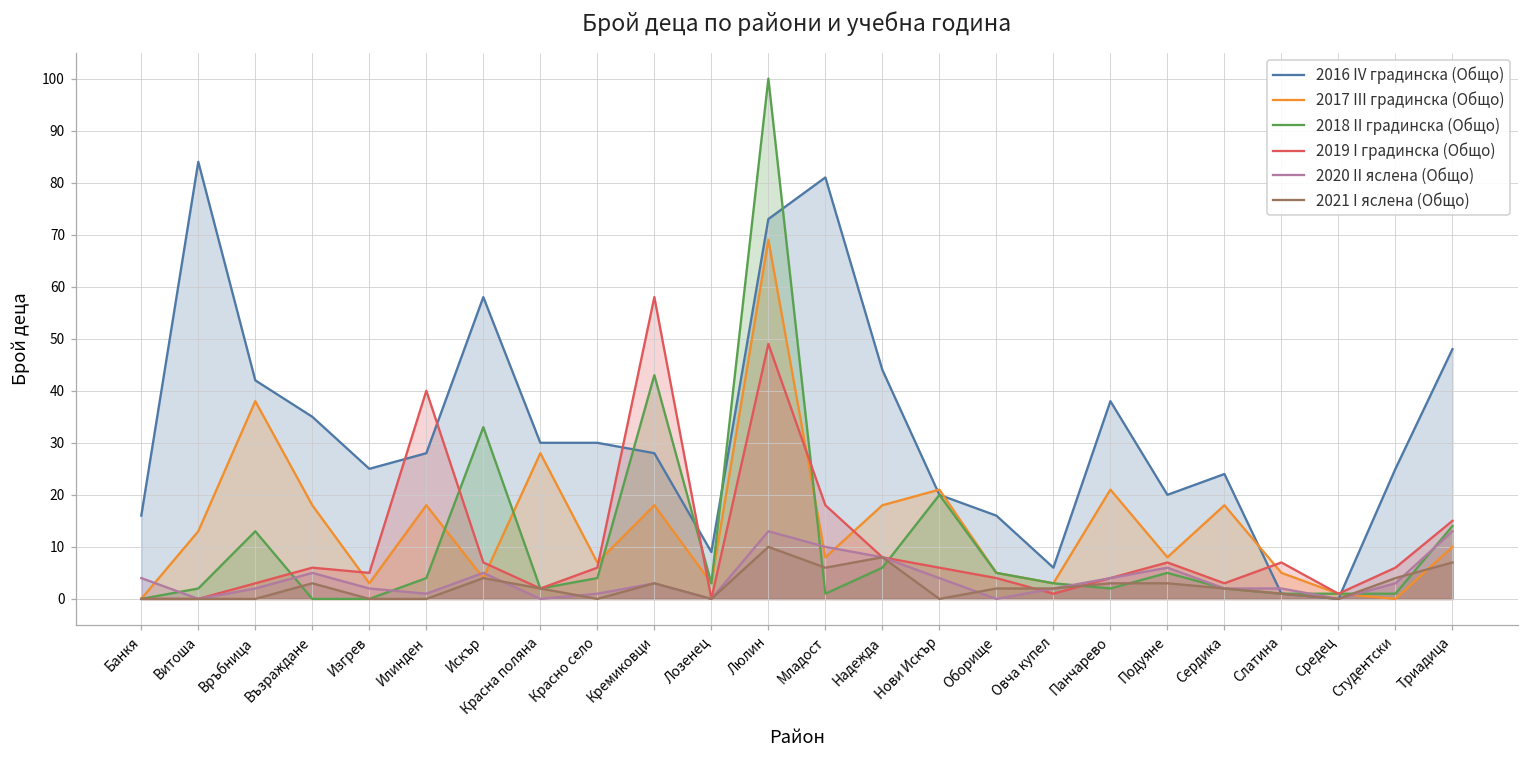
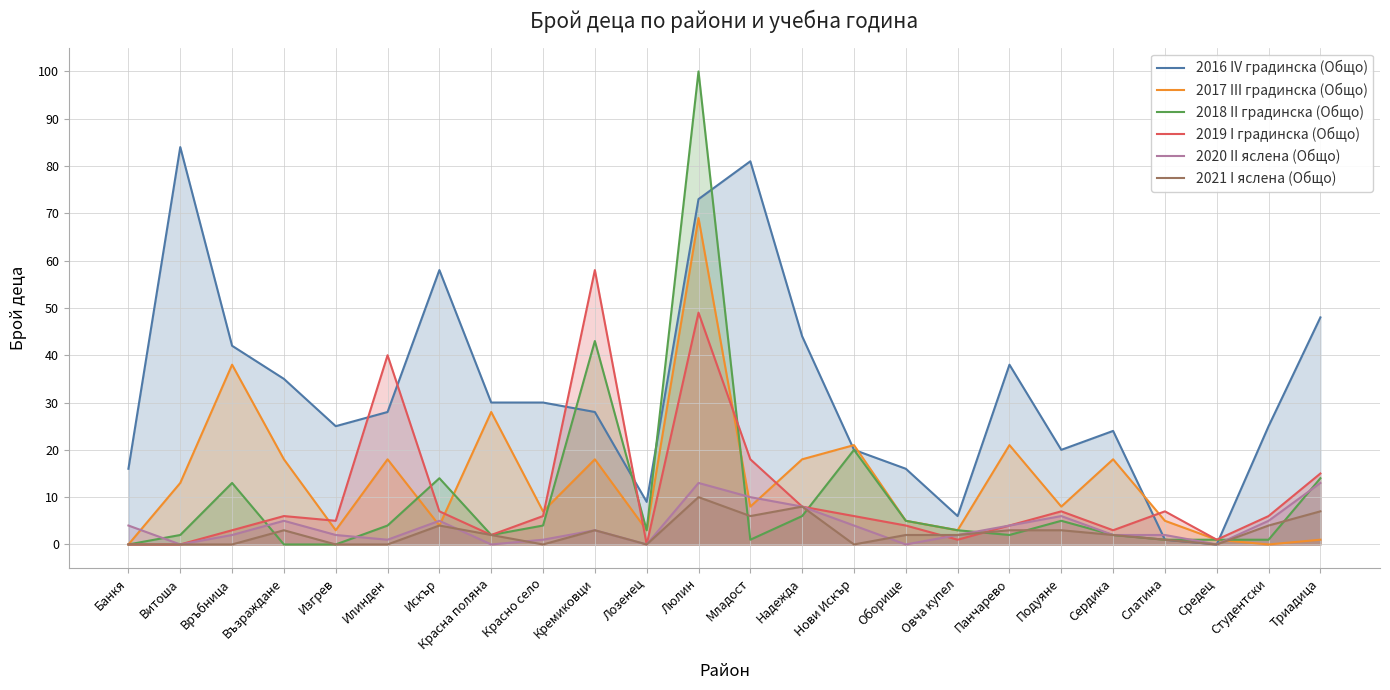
  {
    "2016 IV градинска (Общо)": {
      "Банкя": 16,
      "Витоша": 84,
      "Връбница": 42,
      "Възраждане": 35,
      "Изгрев": 25,
      "Илинден": 28,
      "Искър": 58,
      "Красна поляна": 30,
      "Красно село": 30,
      "Кремиковци": 28,
      "Лозенец": 9,
      "Люлин": 73,
      "Младост": 81,
      "Надежда": 44,
      "Оборище": 16,
      "Овча купел": 6,
      "Панчарево": 38,
      "Подуяне": 20,
      "Сердика": 24,
      "Студентски": 25,
      "Триадица": 48
    },
    "2017 III градинска (Общо)": {
      "Витоша": 13,
      "Връбница": 38,
      "Възраждане": 18,
      "Изгрев": 3,
      "Илинден": 18,
      "Красна поляна": 28,
      "Красно село": 7,
      "Кремиковци": 18,
      "Люлин": 69,
      "Младост": 8,
      "Надежда": 18,
      "Нови Искър": 21,
      "Панчарево": 21,
      "Подуяне": 8,
      "Сердика": 18,
      "Слатина": 5,
      "Студентски": 0,
-     "Триадица": 10
+     "Триадица": 1
    },
    "2018 II градинска (Общо)": {
      "Витоша": 2,
      "Връбница": 13,
      "Възраждане": 0,
      "Илинден": 4,
-     "Искър": 33,
+     "Искър": 14,
      "Красно село": 4,
      "Кремиковци": 43,
      "Люлин": 100,
      "Младост": 1,
      "Надежда": 6,
      "Панчарево": 2,
      "Подуяне": 5,
      "Студентски": 1,
      "Триадица": 14
    },
    "2019 I градинска (Общо)": {
      "Връбница": 3,
      "Възраждане": 6,
      "Изгрев": 5,
      "Илинден": 40,
      "Искър": 7,
      "Красно село": 6,
      "Кремиковци": 58,
      "Люлин": 49,
      "Младост": 18,
      "Нови Искър": 6,
      "Оборище": 4,
      "Овча купел": 1,
      "Подуяне": 7,
      "Сердика": 3,
      "Слатина": 7,
      "Студентски": 6,
      "Триадица": 15
    },
    "2020 II яслена (Общо)": {
      "Банкя": 4,
      "Връбница": 2,
      "Възраждане": 5,
      "Изгрев": 2,
      "Илинден": 1,
      "Искър": 5,
      "Красна поляна": 0,
      "Красно село": 1,
      "Люлин": 13,
      "Младост": 10,
      "Нови Искър": 4,
      "Оборище": 0,
      "Подуяне": 6,
      "Слатина": 2,
-     "Студентски": 3,
+     "Студентски": 5,
      "Триадица": 13
    },
    "2021 I яслена (Общо)": {
      "Връбница": 0,
      "Възраждане": 3,
      "Илинден": 0,
      "Красно село": 0,
      "Люлин": 10,
      "Младост": 6,
      "Нови Искър": 0,
      "Оборище": 2,
      "Панчарево": 3,
      "Подуяне": 3,
      "Студентски": 4,
      "Триадица": 7
    }
  }
